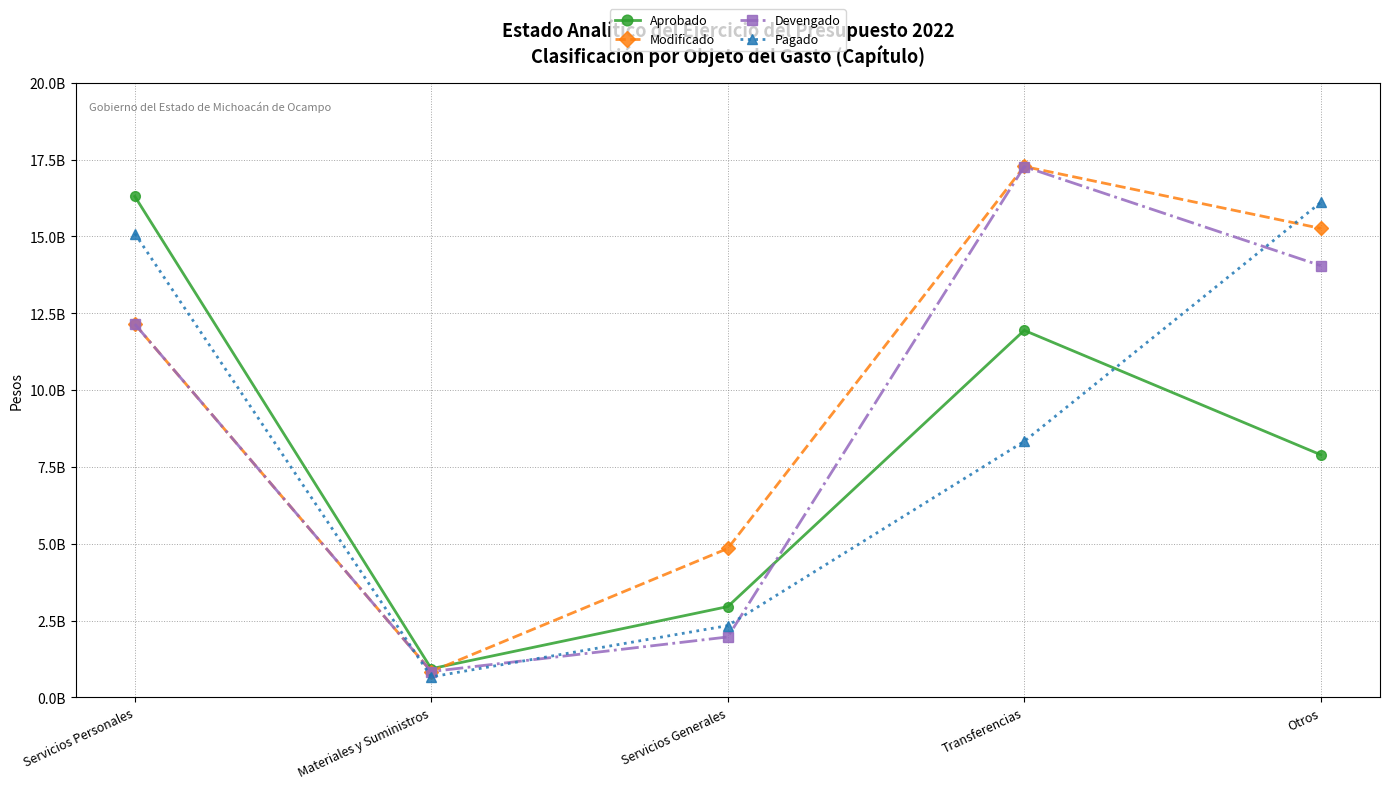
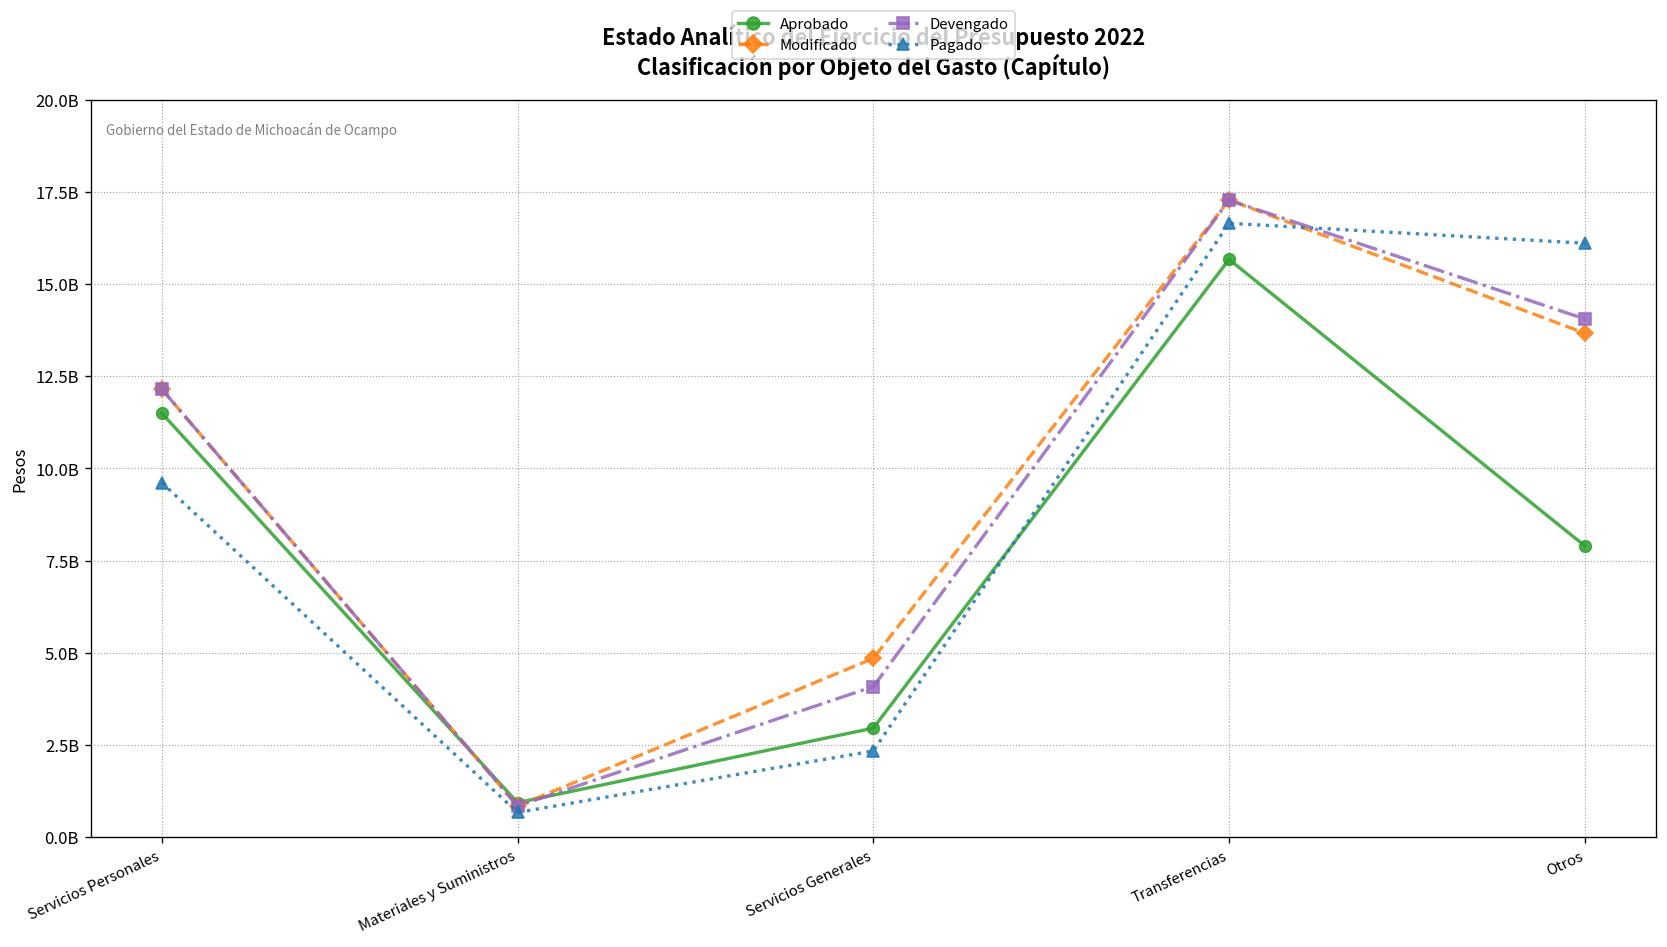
  {
    "Aprobado": {
-     "Servicios Personales": 16300000000,
+     "Servicios Personales": 11500000000,
      "Materiales y Suministros": 900000000,
      "Servicios Generales": 3000000000,
-     "Transferencias": 11900000000,
+     "Transferencias": 15700000000,
      "Otros": 7900000000
    },
    "Modificado": {
      "Servicios Generales": 4800000000,
-     "Otros": 15300000000
+     "Otros": 13700000000
    },
    "Devengado": {
-     "Servicios Generales": 2000000000,
+     "Servicios Generales": 4100000000,
      "Otros": 14100000000
    },
    "Pagado": {
-     "Servicios Personales": 15100000000,
+     "Servicios Personales": 9600000000,
      "Materiales y Suministros": 700000000,
      "Servicios Generales": 2300000000,
-     "Transferencias": 8300000000,
+     "Transferencias": 16600000000,
      "Otros": 16100000000
    }
  }
